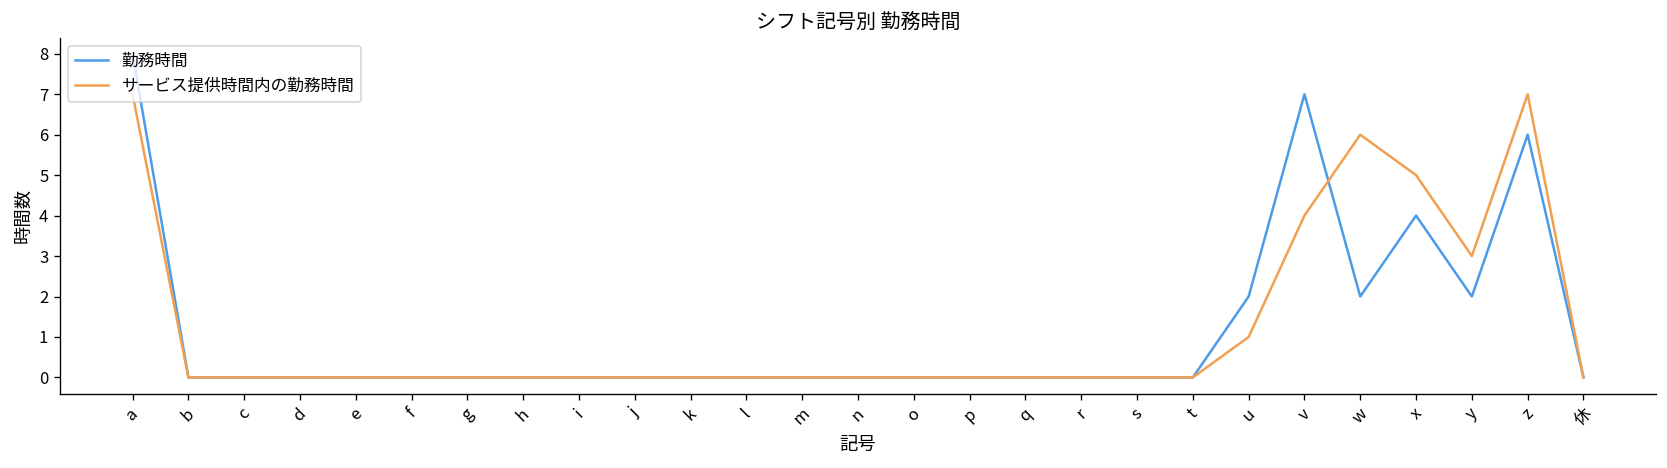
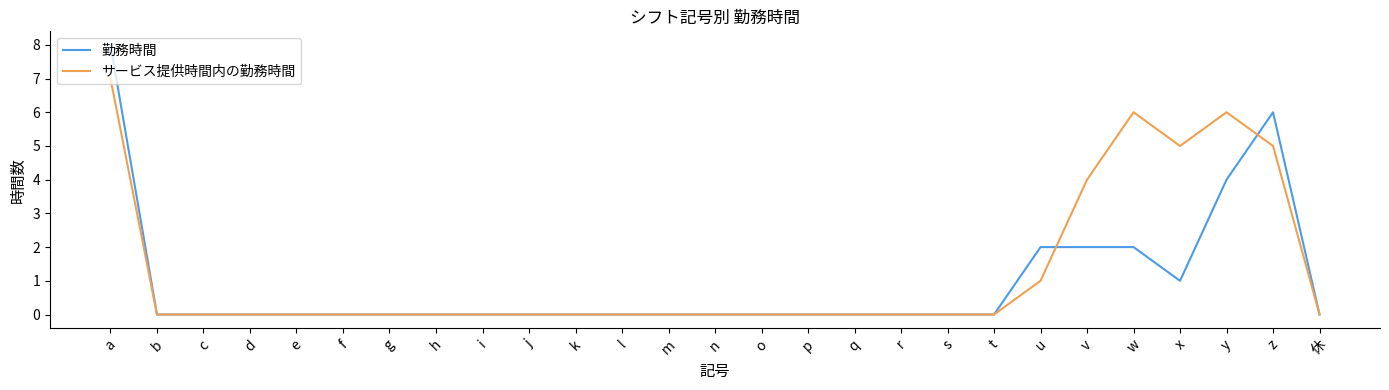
  {
    "勤務時間": {
      "u": 2,
-     "v": 7,
+     "v": 2,
      "w": 2,
-     "x": 4,
-     "y": 2,
+     "x": 1,
+     "y": 4,
      "z": 6
    },
    "サービス提供時間内の勤務時間": {
      "u": 1,
      "v": 4,
      "w": 6,
      "x": 5,
-     "y": 3,
-     "z": 7
+     "y": 6,
+     "z": 5
    }
  }
